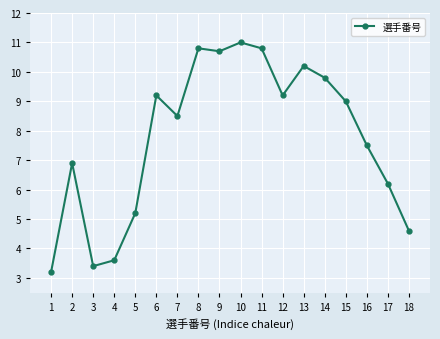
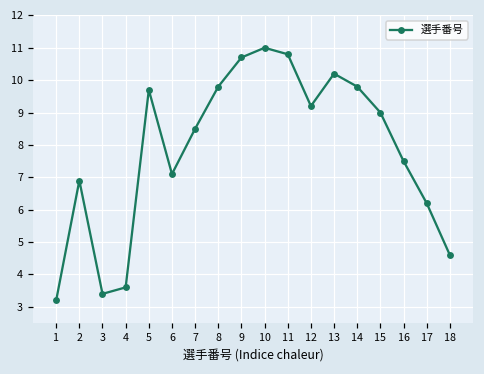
  {
    "1": 3.2,
    "2": 6.9,
    "3": 3.4,
    "4": 3.6,
-   "5": 5.2,
-   "6": 9.2,
+   "5": 9.7,
+   "6": 7.1,
    "7": 8.5,
-   "8": 10.8,
+   "8": 9.8,
    "9": 10.7,
    "10": 11.0,
    "11": 10.8,
    "12": 9.2,
    "13": 10.2,
    "14": 9.8,
    "15": 9.0,
    "16": 7.5,
    "17": 6.2,
    "18": 4.6
  }
